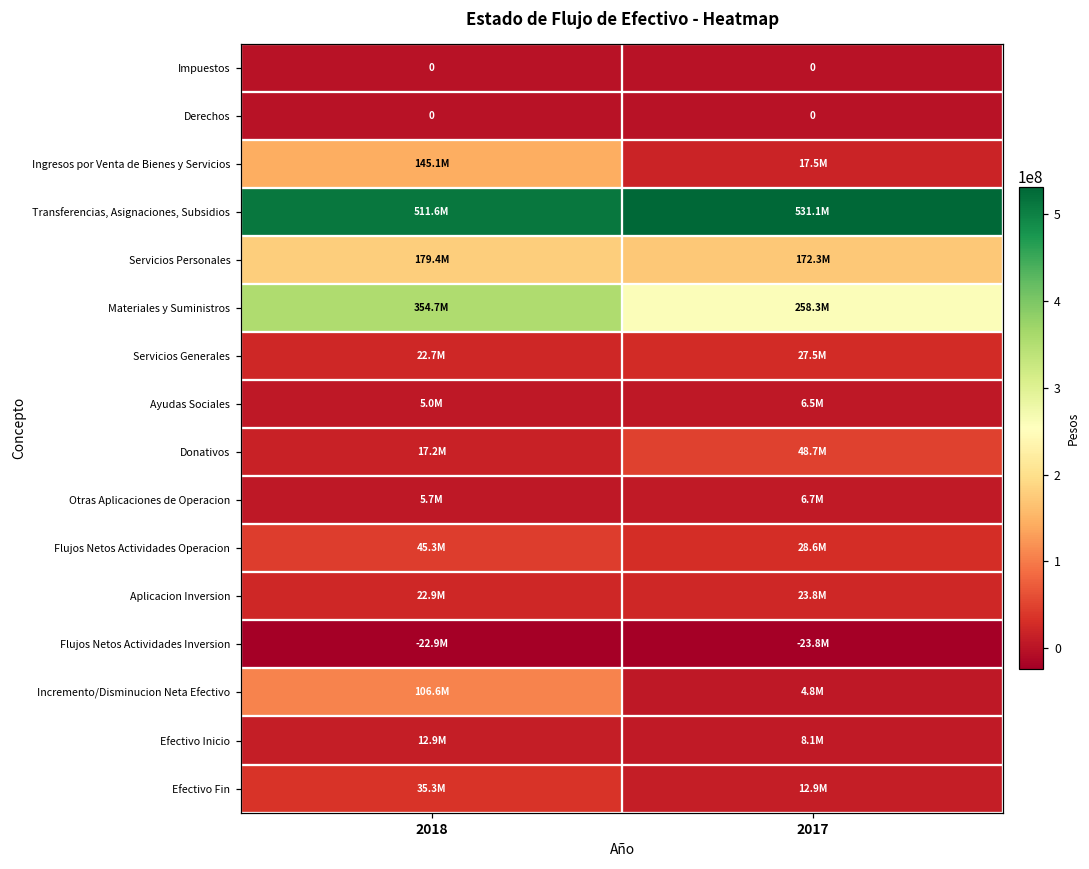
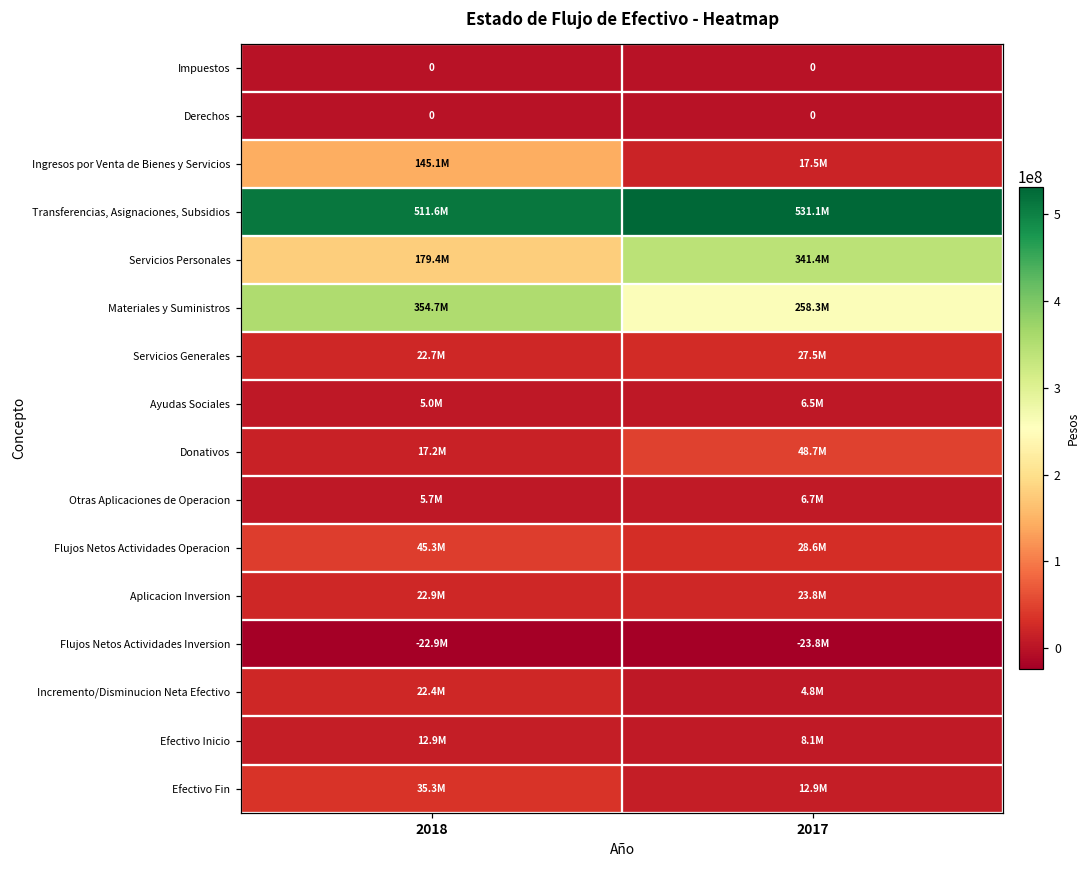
  {
    "Impuestos": {
      "2018": "0",
      "2017": "0"
    },
    "Derechos": {
      "2018": "0",
      "2017": "0"
    },
    "Ingresos por Venta de Bienes y Servicios": {
      "2018": "145.1M",
      "2017": "17.5M"
    },
    "Transferencias, Asignaciones, Subsidios": {
      "2018": "511.6M",
      "2017": "531.1M"
    },
    "Servicios Personales": {
      "2018": "179.4M",
-     "2017": "172.3M"
+     "2017": "341.4M"
    },
    "Materiales y Suministros": {
      "2018": "354.7M",
      "2017": "258.3M"
    },
    "Servicios Generales": {
      "2018": "22.7M",
      "2017": "27.5M"
    },
    "Ayudas Sociales": {
      "2018": "5.0M",
      "2017": "6.5M"
    },
    "Donativos": {
      "2018": "17.2M",
      "2017": "48.7M"
    },
    "Otras Aplicaciones de Operacion": {
      "2018": "5.7M",
      "2017": "6.7M"
    },
    "Flujos Netos Actividades Operacion": {
      "2018": "45.3M",
      "2017": "28.6M"
    },
    "Aplicacion Inversion": {
      "2018": "22.9M",
      "2017": "23.8M"
    },
    "Flujos Netos Actividades Inversion": {
      "2018": "-22.9M",
      "2017": "-23.8M"
    },
    "Incremento/Disminucion Neta Efectivo": {
-     "2018": "106.6M",
+     "2018": "22.4M",
      "2017": "4.8M"
    },
    "Efectivo Inicio": {
      "2018": "12.9M",
      "2017": "8.1M"
    },
    "Efectivo Fin": {
      "2018": "35.3M",
      "2017": "12.9M"
    }
  }
